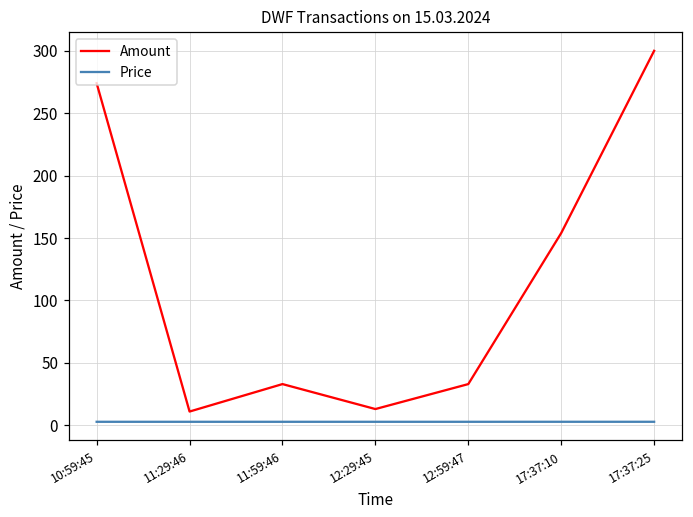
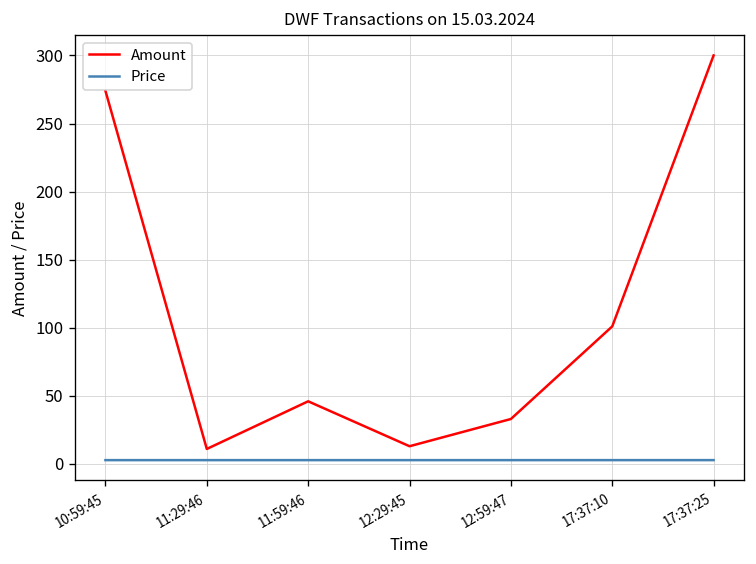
  {
    "Amount": {
      "11:29:46": 11,
-     "11:59:46": 33,
+     "11:59:46": 46,
      "12:29:45": 13,
      "12:59:47": 33,
-     "17:37:10": 154,
+     "17:37:10": 101,
      "17:37:25": 300
    },
    "Price": {
      "10:59:45": 3,
      "11:29:46": 3,
      "11:59:46": 3,
      "12:29:45": 3,
      "12:59:47": 3,
      "17:37:10": 3,
      "17:37:25": 3
    }
  }
